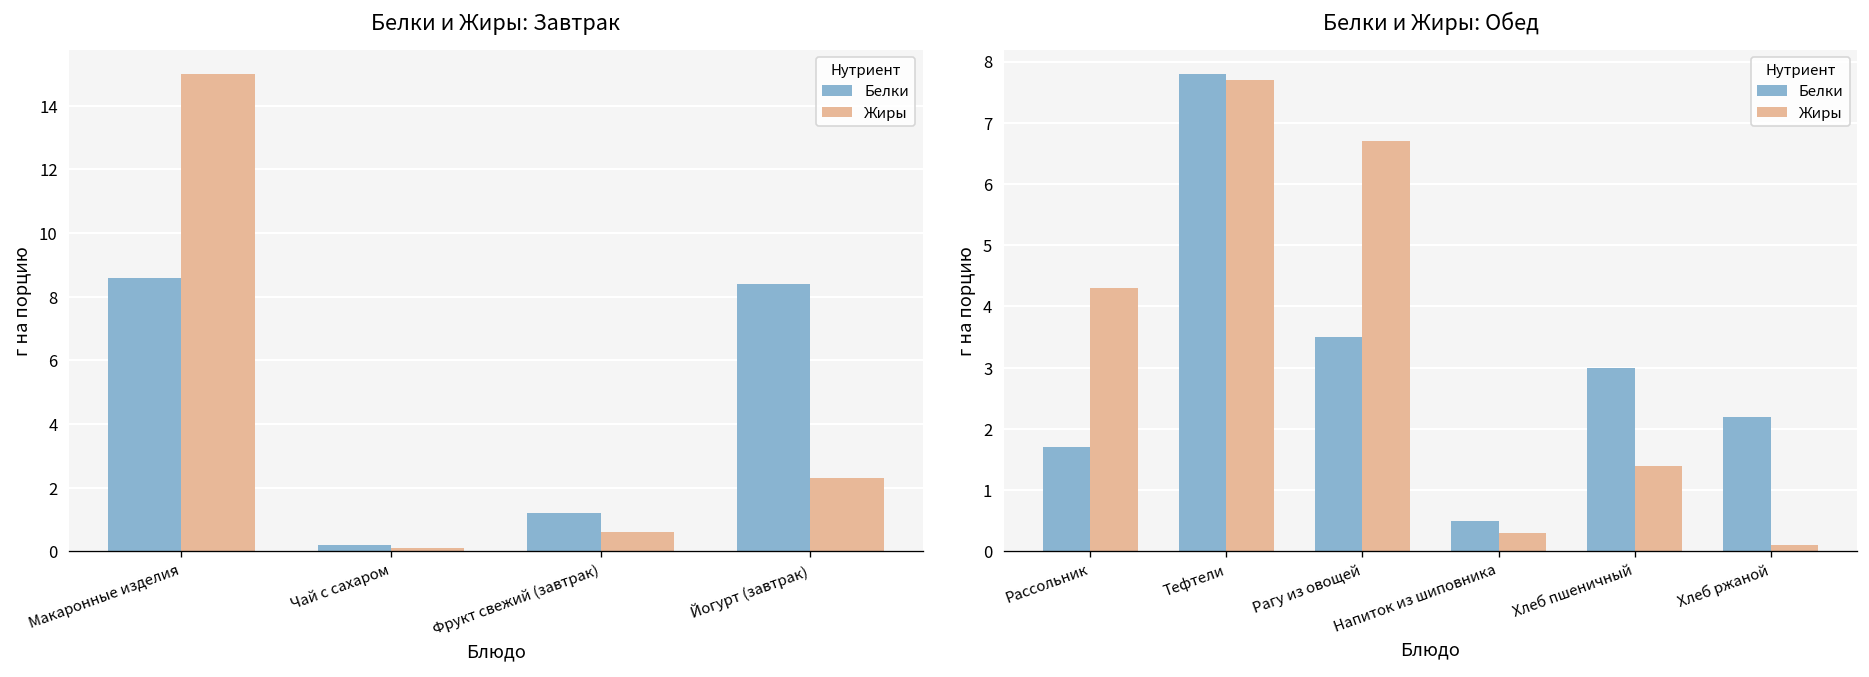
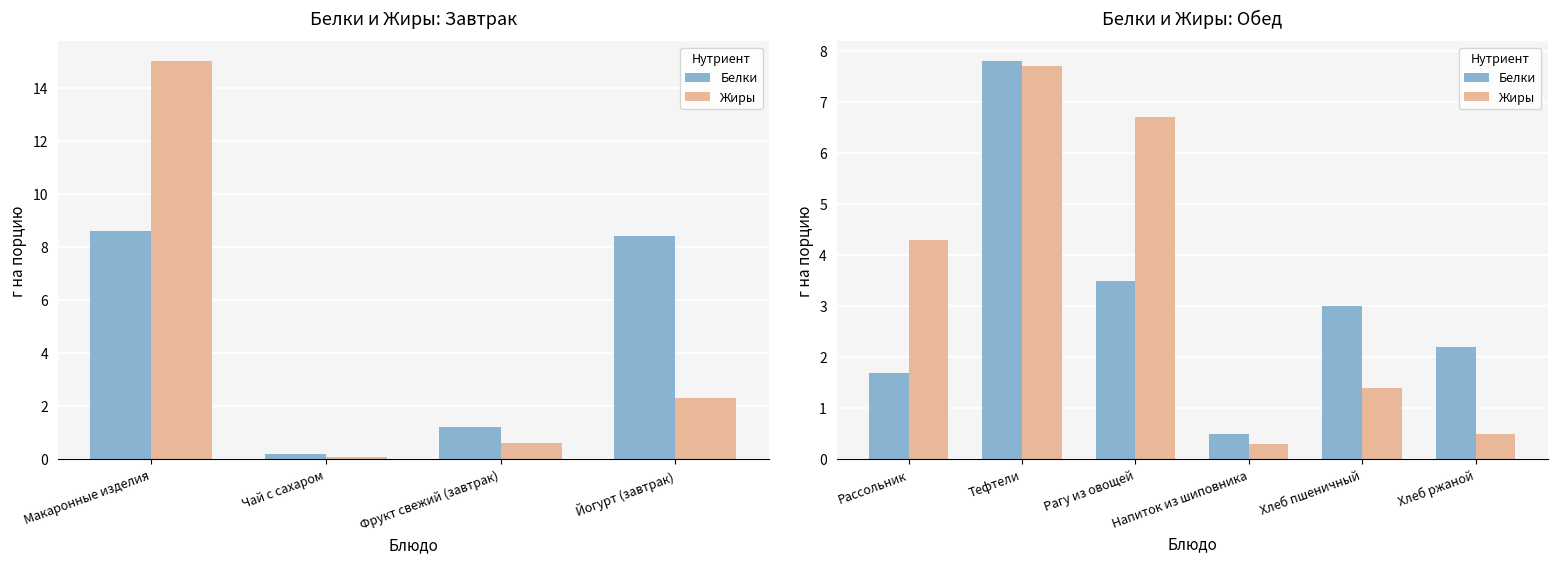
  {
    "Белки и Жиры: Завтрак": {
      "Белки": {
        "Макаронные изделия": 8.6,
        "Чай с сахаром": 0.2,
        "Фрукт свежий (завтрак)": 1.2,
        "Йогурт (завтрак)": 8.4
      },
      "Жиры": {
        "Макаронные изделия": 15.0,
        "Чай с сахаром": 0.1,
        "Фрукт свежий (завтрак)": 0.6,
        "Йогурт (завтрак)": 2.3
      }
    },
    "Белки и Жиры: Обед": {
      "Белки": {
        "Рассольник": 1.7,
        "Тефтели": 7.8,
        "Рагу из овощей": 3.5,
        "Напиток из шиповника": 0.5,
        "Хлеб пшеничный": 3.0,
        "Хлеб ржаной": 2.2
      },
      "Жиры": {
        "Рассольник": 4.3,
        "Тефтели": 7.7,
        "Рагу из овощей": 6.7,
        "Напиток из шиповника": 0.3,
        "Хлеб пшеничный": 1.4,
-       "Хлеб ржаной": 0.1
+       "Хлеб ржаной": 0.5
      }
    }
  }
